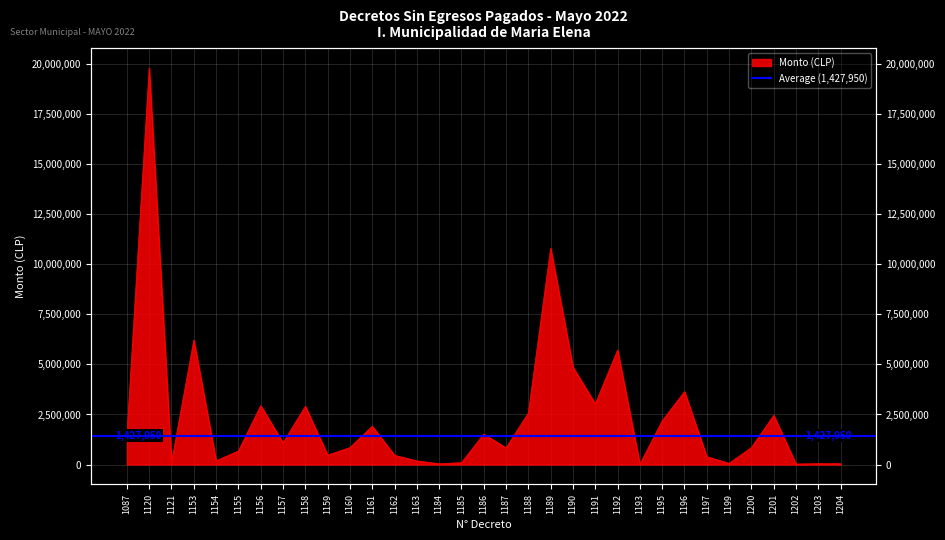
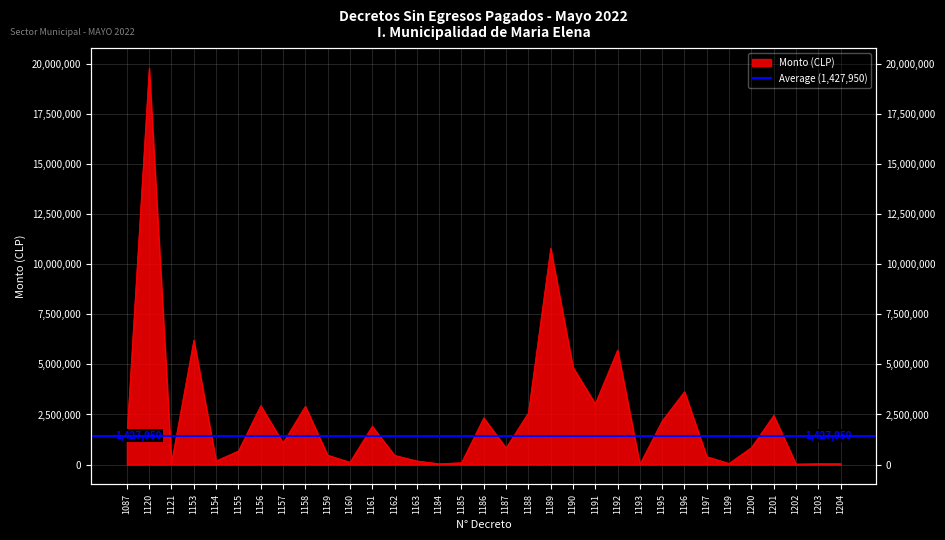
  {
    "1120": "19,800,000",
    "1121": "100,000",
    "1153": "6,200,000",
    "1154": "200,000",
    "1155": "700,000",
    "1156": "2,900,000",
    "1157": "1,100,000",
    "1158": "2,900,000",
    "1159": "500,000",
-   "1160": "800,000",
+   "1160": "100,000",
    "1161": "1,900,000",
    "1162": "500,000",
    "1163": "200,000",
    "1184": "0",
    "1185": "100,000",
-   "1186": "1,500,000",
+   "1186": "2,300,000",
    "1187": "800,000",
    "1188": "2,600,000",
    "1189": "10,800,000",
    "1190": "4,900,000",
    "1191": "3,000,000",
    "1192": "5,700,000",
    "1193": "0",
    "1195": "2,200,000",
    "1196": "3,600,000",
    "1197": "400,000",
    "1199": "100,000",
    "1200": "800,000",
    "1201": "2,500,000",
    "1202": "0"
  }
